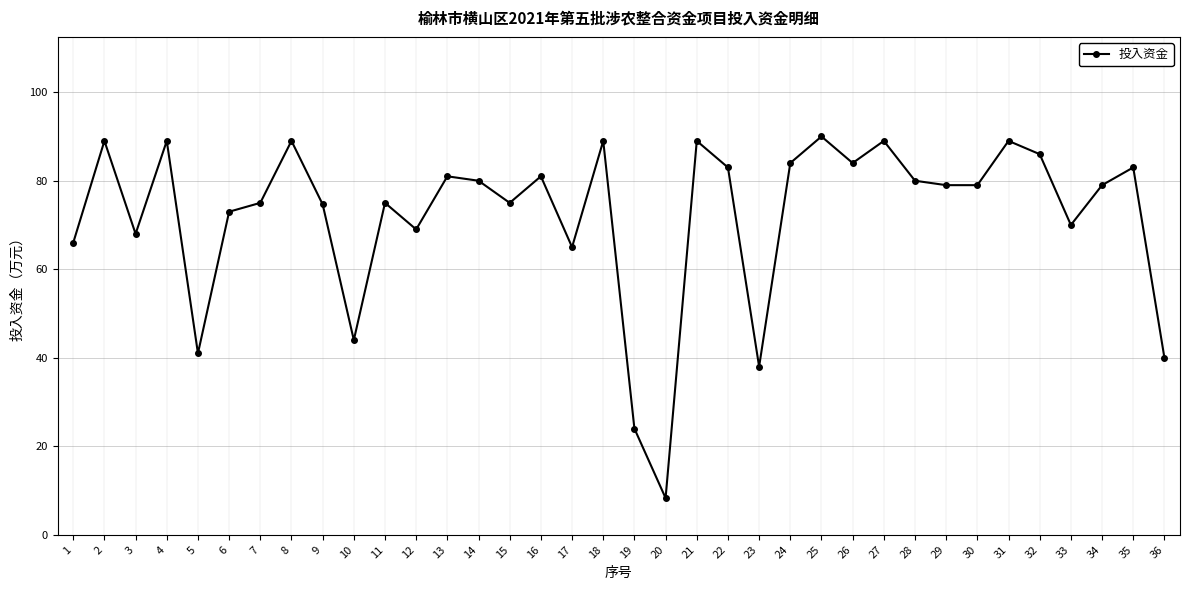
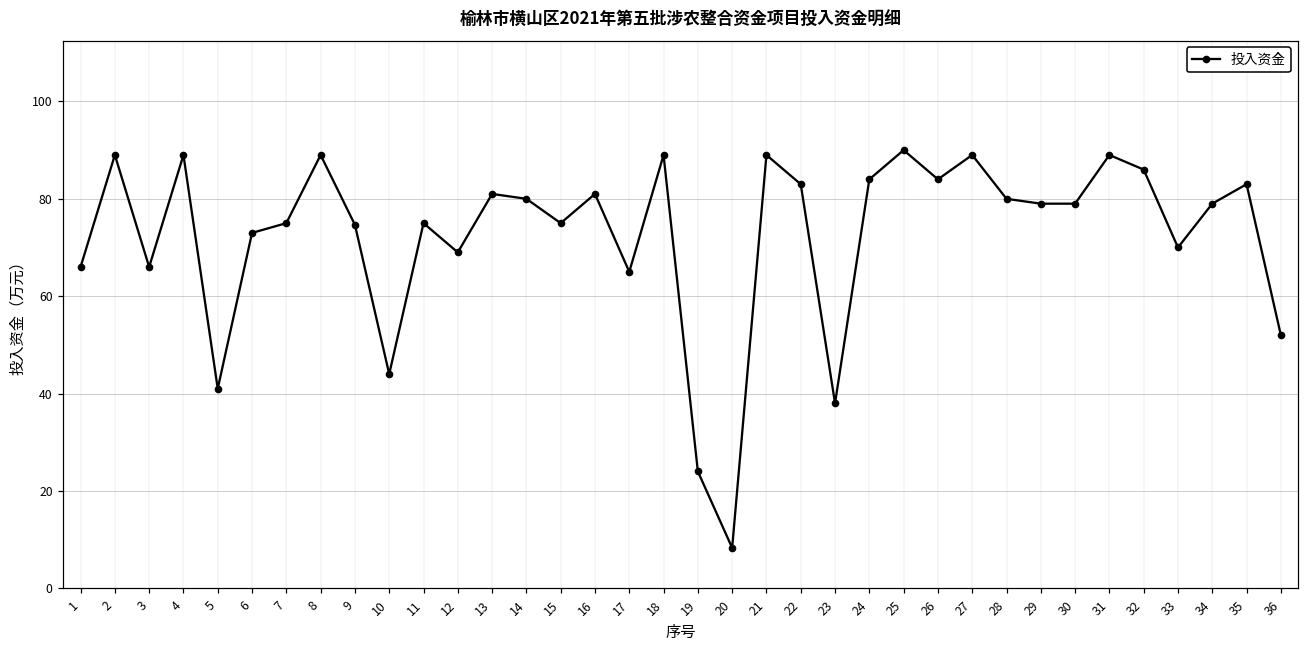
  {
    "1": 66,
    "2": 89,
-   "3": 68,
+   "3": 66,
    "4": 89,
    "5": 41,
    "6": 73,
    "7": 75,
    "8": 89,
    "9": 75,
    "10": 44,
    "11": 75,
    "12": 69,
    "13": 81,
    "14": 80,
    "15": 75,
    "16": 81,
    "17": 65,
    "18": 89,
    "19": 24,
    "20": 8,
    "21": 89,
    "22": 83,
    "23": 38,
    "24": 84,
    "25": 90,
    "26": 84,
    "27": 89,
    "28": 80,
    "29": 79,
    "30": 79,
    "31": 89,
    "32": 86,
    "33": 70,
    "34": 79,
    "35": 83,
-   "36": 40
+   "36": 52
  }
